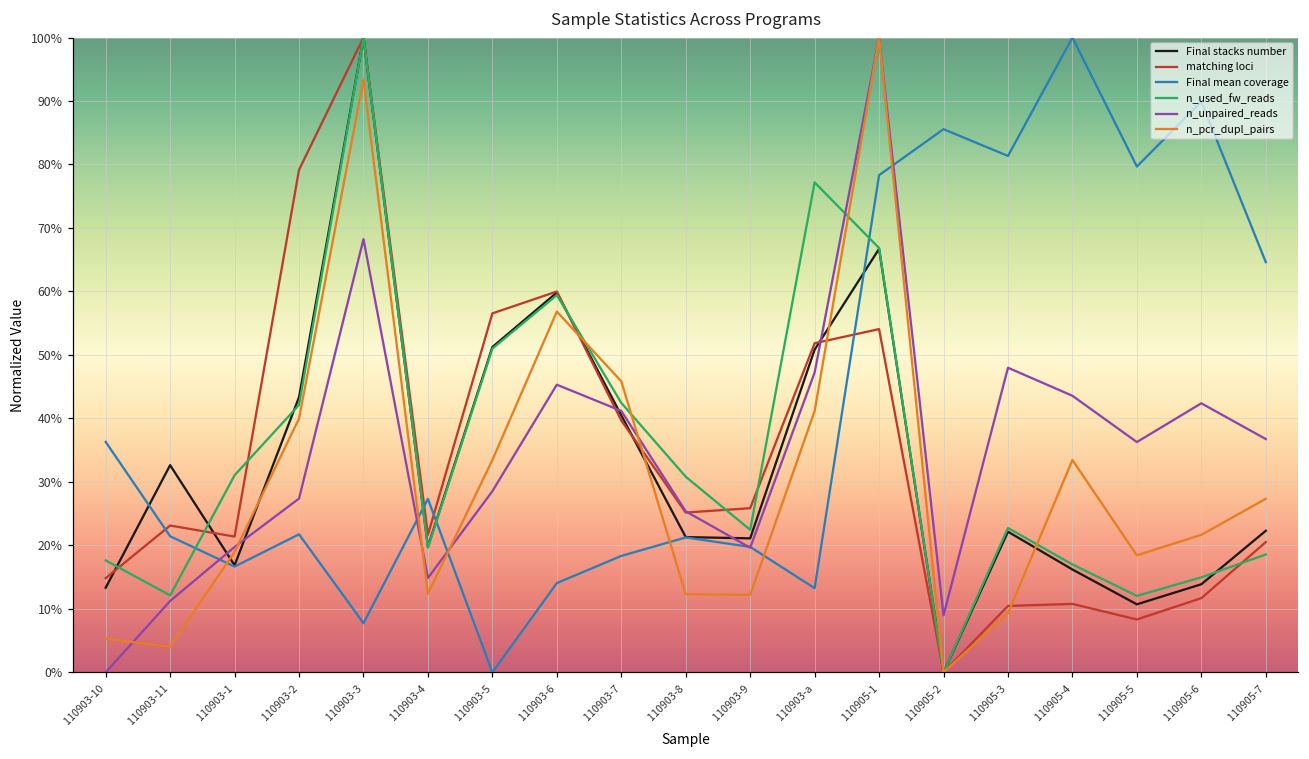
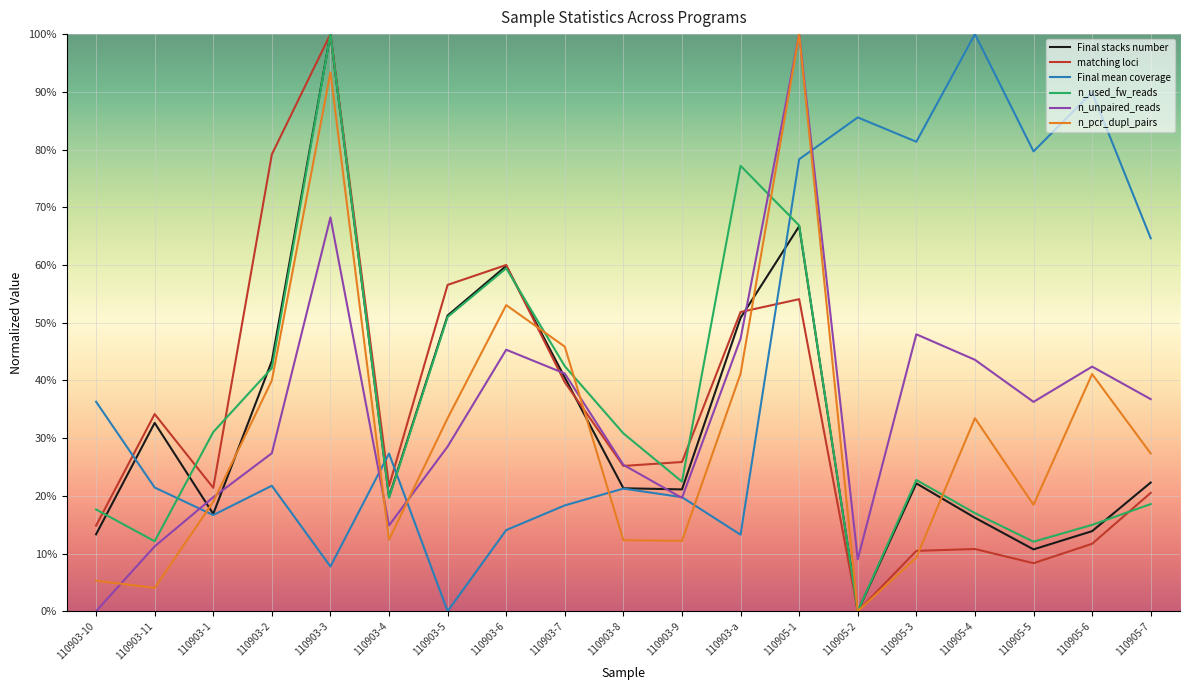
  {
    "Final stacks number": {
      "110903-10": "13%",
      "110903-11": "33%",
      "110903-2": "43%",
      "110903-7": "40%",
      "110903-9": "21%",
      "110903-a": "51%",
      "110905-3": "22%",
      "110905-4": "16%",
      "110905-5": "11%",
      "110905-6": "14%",
      "110905-7": "22%"
    },
    "matching loci": {
      "110903-10": "15%",
-     "110903-11": "23%",
+     "110903-11": "34%",
      "110903-1": "21%",
      "110903-2": "79%",
      "110903-4": "22%",
      "110903-5": "57%",
      "110903-7": "40%",
      "110903-9": "26%",
      "110903-a": "52%",
      "110905-1": "54%",
      "110905-3": "10%",
      "110905-4": "11%",
      "110905-5": "8%",
      "110905-6": "12%",
      "110905-7": "21%"
    },
    "Final mean coverage": {
      "110903-10": "36%",
      "110903-11": "21%",
      "110903-2": "22%",
      "110903-3": "8%",
      "110903-4": "27%",
      "110903-5": "0%",
      "110903-6": "14%",
      "110903-7": "18%",
      "110903-a": "13%",
      "110905-1": "78%",
      "110905-2": "86%",
      "110905-3": "81%",
      "110905-4": "100%",
      "110905-5": "80%",
      "110905-7": "65%"
    },
    "n_used_fw_reads": {
      "110903-10": "18%",
      "110903-11": "12%",
      "110903-1": "31%",
      "110903-2": "42%",
      "110903-7": "42%",
      "110903-8": "31%",
      "110903-9": "22%",
      "110903-a": "77%",
      "110905-3": "23%",
      "110905-4": "17%",
      "110905-5": "12%",
      "110905-6": "15%",
      "110905-7": "19%"
    },
    "n_unpaired_reads": {
      "110903-10": "0%",
      "110903-11": "11%",
      "110903-1": "20%",
      "110903-2": "27%",
      "110903-3": "68%",
      "110903-4": "15%",
      "110903-5": "29%",
      "110903-6": "45%",
      "110903-7": "41%",
      "110903-a": "47%",
      "110905-2": "9%",
      "110905-3": "48%",
      "110905-4": "44%",
      "110905-5": "36%",
      "110905-6": "42%",
      "110905-7": "37%"
    },
    "n_pcr_dupl_pairs": {
      "110903-10": "5%",
      "110903-11": "4%",
      "110903-1": "19%",
      "110903-2": "40%",
      "110903-3": "93%",
      "110903-4": "12%",
      "110903-5": "33%",
-     "110903-6": "57%",
+     "110903-6": "53%",
      "110903-7": "46%",
      "110903-8": "12%",
      "110903-9": "12%",
      "110903-a": "41%",
      "110905-3": "9%",
      "110905-4": "33%",
      "110905-5": "18%",
-     "110905-6": "22%",
+     "110905-6": "41%",
      "110905-7": "27%"
    }
  }
